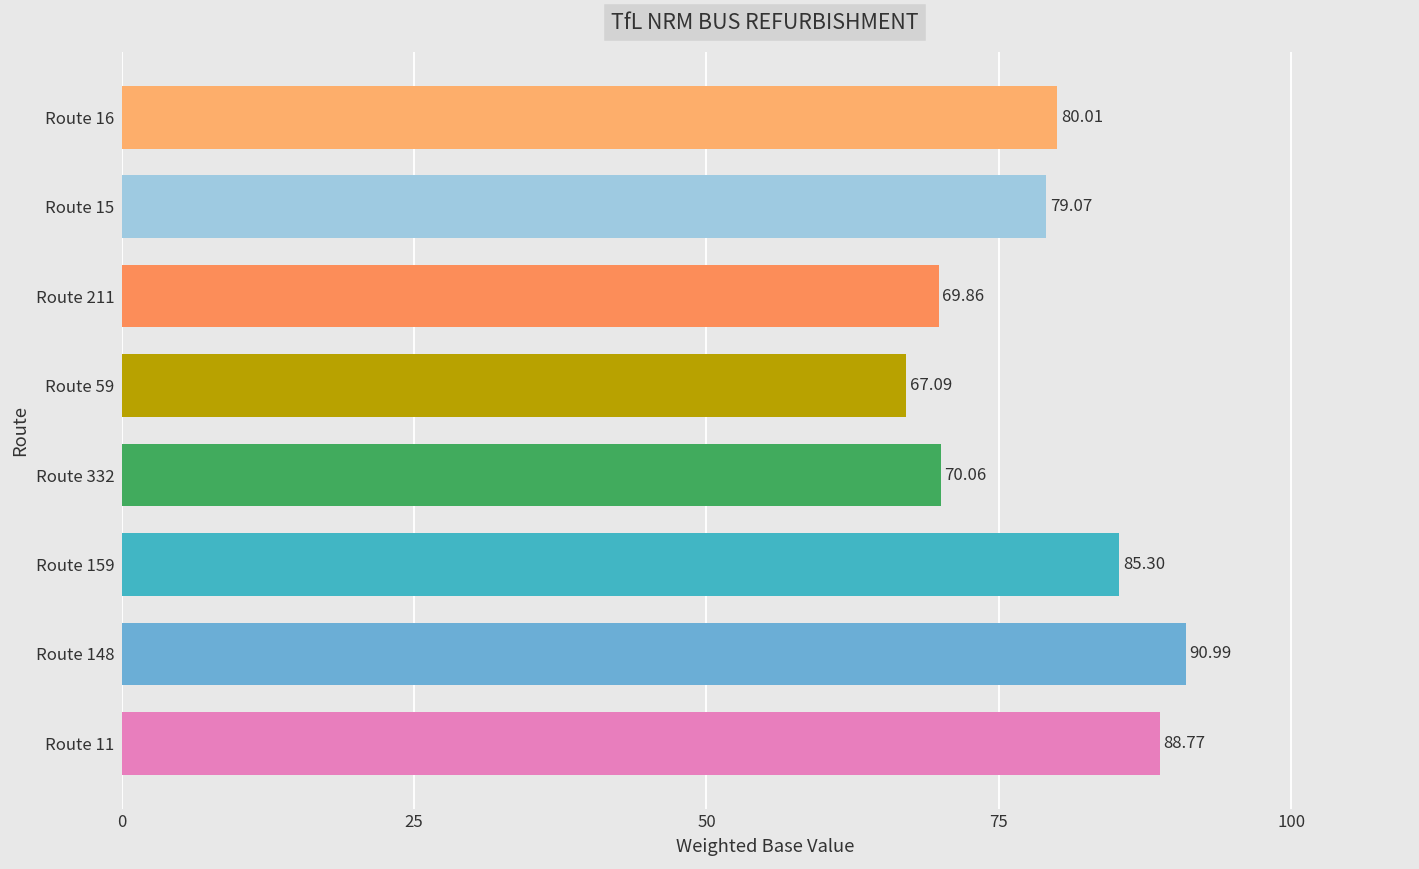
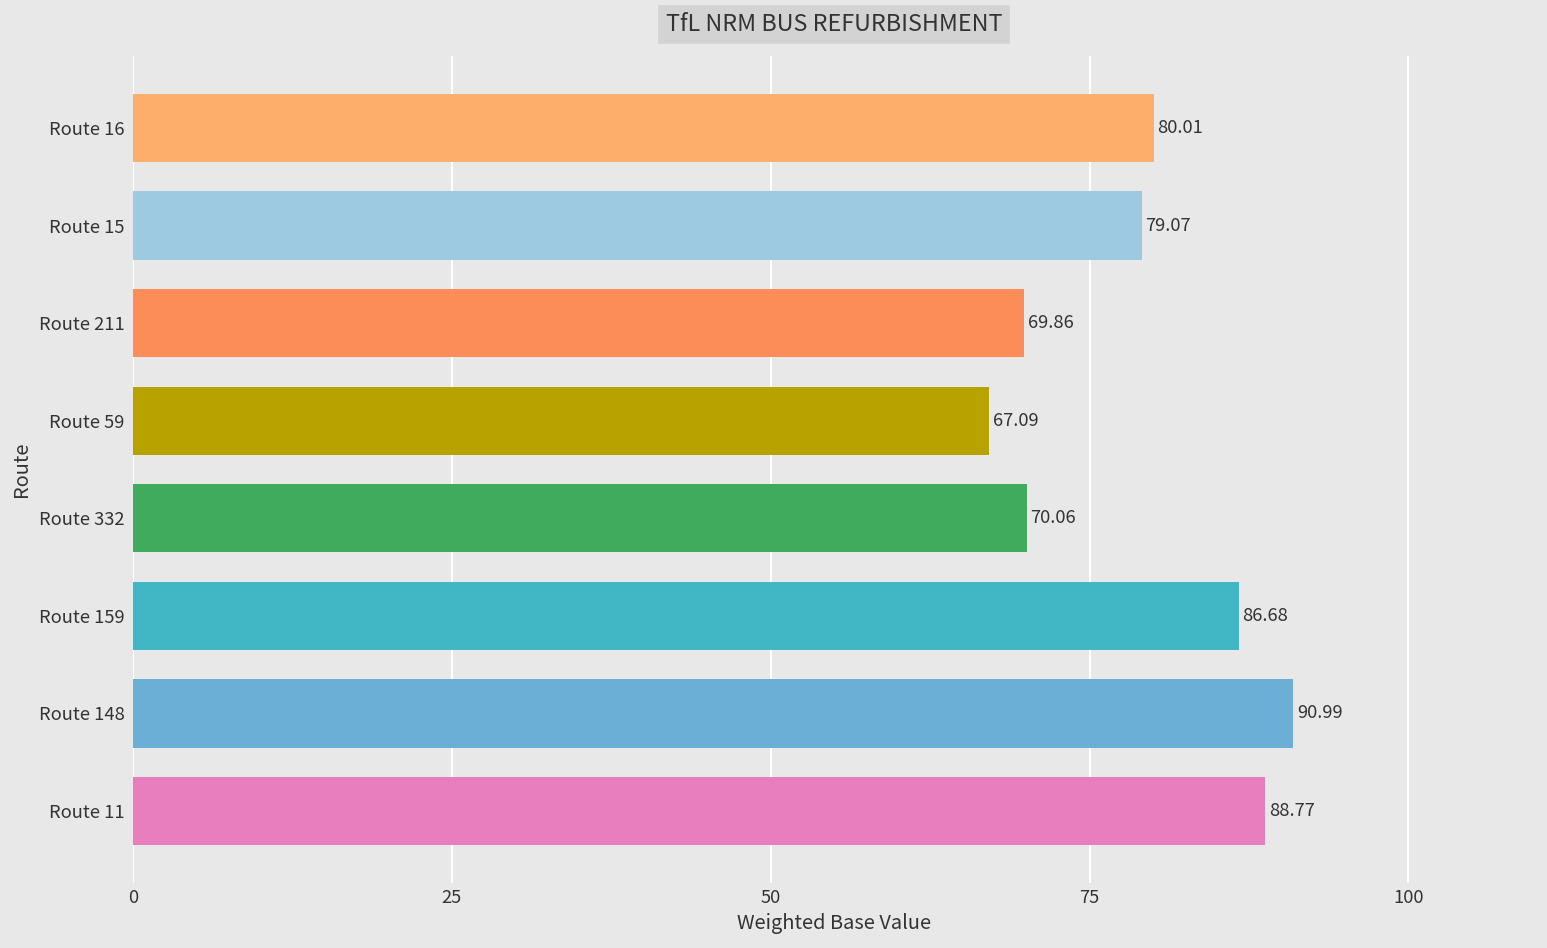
  {
    "Route 16": 80.01,
    "Route 15": 79.07,
    "Route 211": 69.86,
    "Route 59": 67.09,
    "Route 332": 70.06,
-   "Route 159": 85.30,
+   "Route 159": 86.68,
    "Route 148": 90.99,
    "Route 11": 88.77
  }
